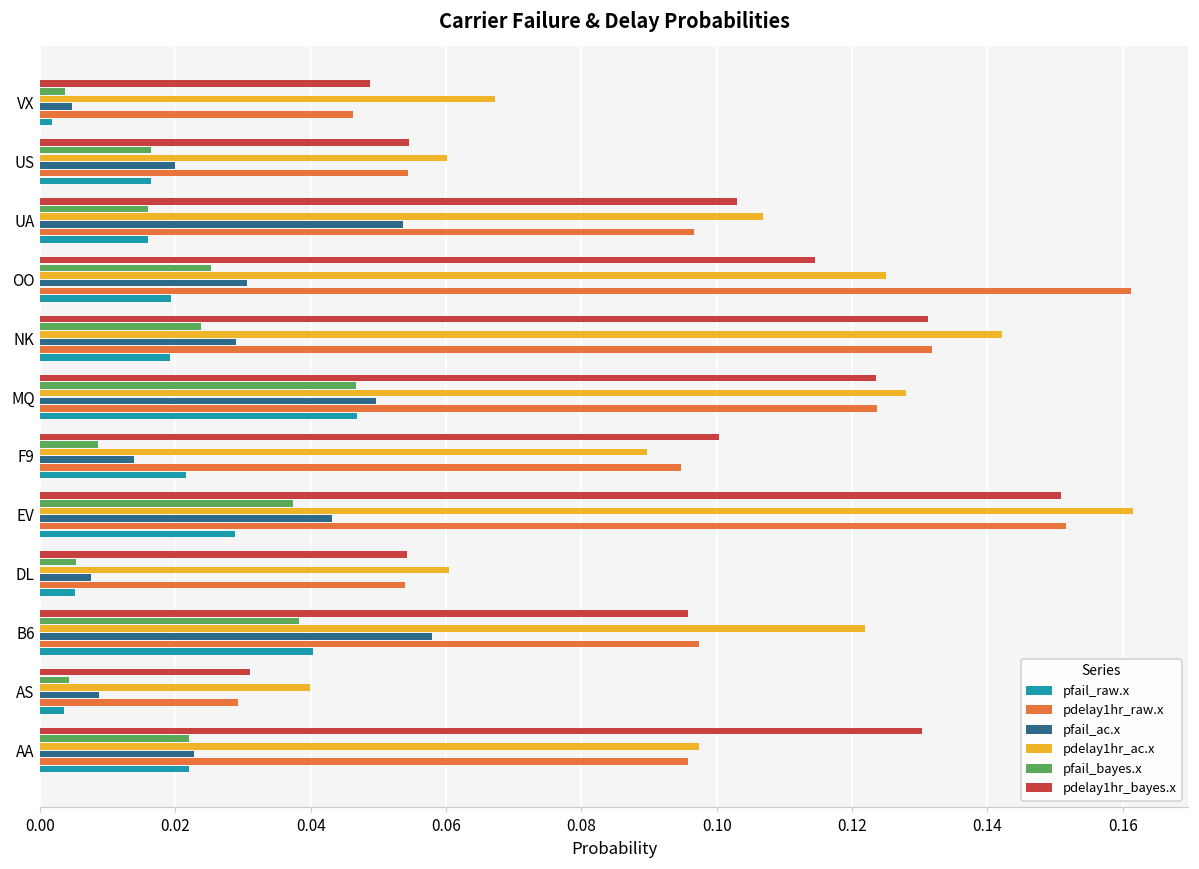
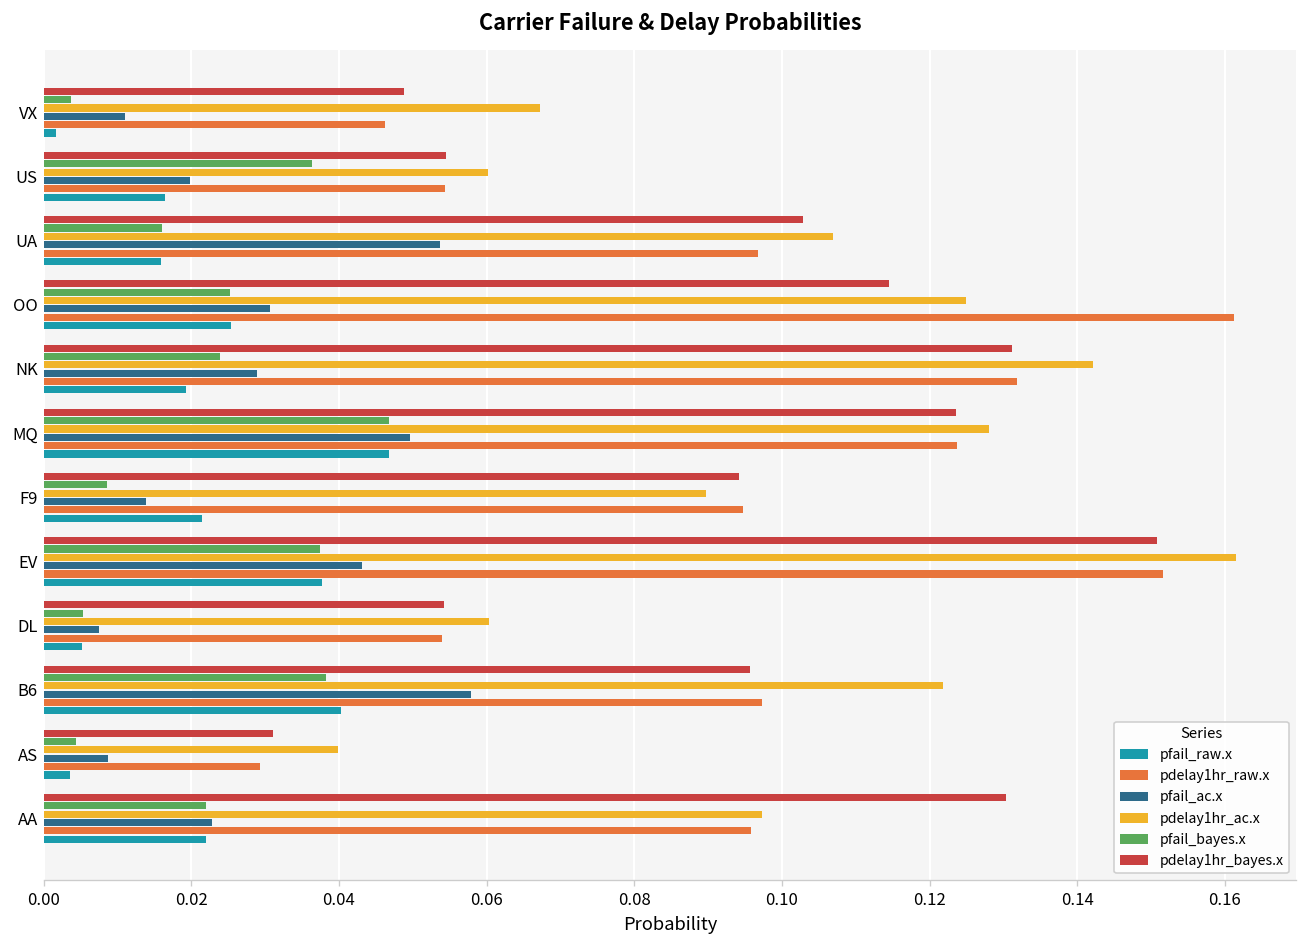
  {
    "pfail_raw.x": {
      "VX": 0.002,
      "US": 0.016,
      "UA": 0.016,
-     "OO": 0.019,
+     "OO": 0.025,
      "NK": 0.019,
      "MQ": 0.047,
      "F9": 0.022,
-     "EV": 0.029,
+     "EV": 0.038,
      "DL": 0.005,
      "B6": 0.040,
      "AS": 0.004,
      "AA": 0.022
    },
    "pdelay1hr_raw.x": {
      "VX": 0.046,
      "US": 0.054,
      "UA": 0.097,
      "OO": 0.161,
      "NK": 0.132,
      "MQ": 0.124,
      "F9": 0.095,
      "EV": 0.152,
      "DL": 0.054,
      "B6": 0.097,
      "AS": 0.029,
      "AA": 0.096
    },
    "pfail_ac.x": {
-     "VX": 0.005,
+     "VX": 0.011,
      "US": 0.020,
      "UA": 0.054,
      "OO": 0.031,
      "NK": 0.029,
      "MQ": 0.050,
      "F9": 0.014,
      "EV": 0.043,
      "DL": 0.008,
      "B6": 0.058,
      "AS": 0.009,
      "AA": 0.023
    },
    "pdelay1hr_ac.x": {
      "VX": 0.067,
      "US": 0.060,
      "UA": 0.107,
      "OO": 0.125,
      "NK": 0.142,
      "MQ": 0.128,
      "F9": 0.090,
      "EV": 0.162,
      "DL": 0.060,
      "B6": 0.122,
      "AS": 0.040,
      "AA": 0.097
    },
    "pfail_bayes.x": {
      "VX": 0.004,
-     "US": 0.016,
+     "US": 0.036,
      "UA": 0.016,
      "OO": 0.025,
      "NK": 0.024,
      "MQ": 0.047,
      "F9": 0.009,
      "EV": 0.037,
      "DL": 0.005,
      "B6": 0.038,
      "AS": 0.004,
      "AA": 0.022
    },
    "pdelay1hr_bayes.x": {
      "VX": 0.049,
      "US": 0.055,
      "UA": 0.103,
      "OO": 0.114,
      "NK": 0.131,
      "MQ": 0.124,
-     "F9": 0.100,
+     "F9": 0.094,
      "EV": 0.151,
      "DL": 0.054,
      "B6": 0.096,
      "AS": 0.031,
      "AA": 0.130
    }
  }
